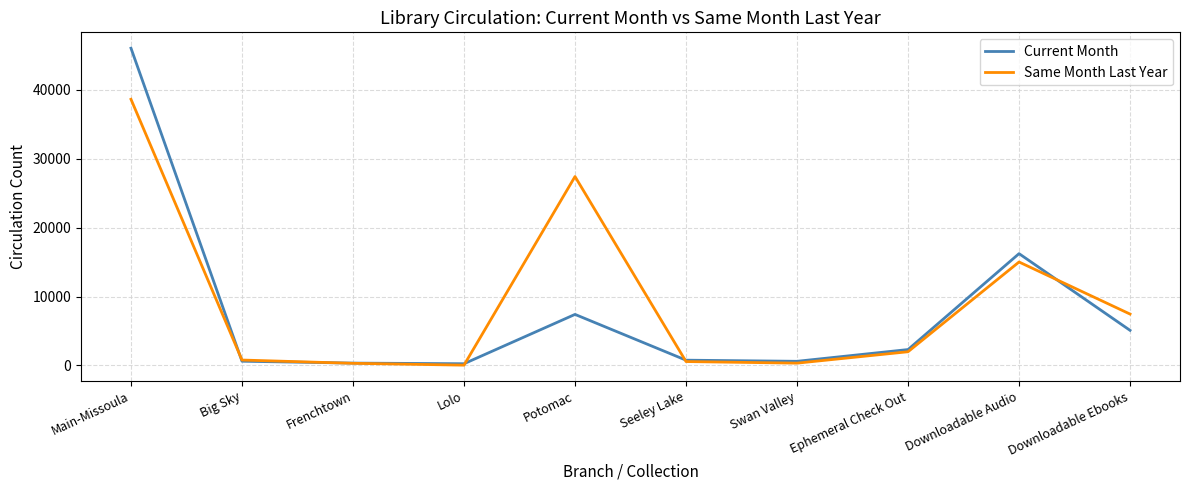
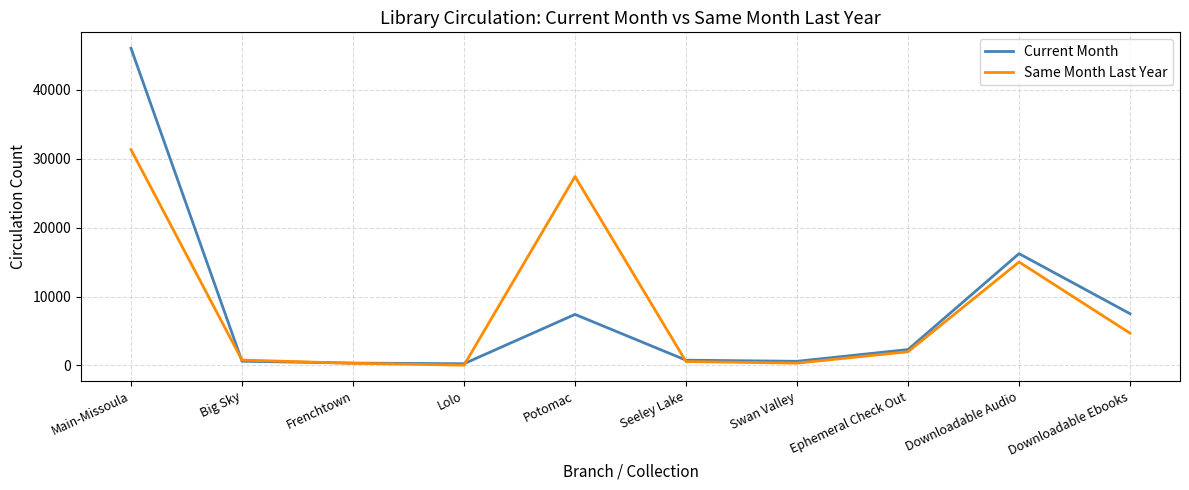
  {
    "Current Month": {
      "Main-Missoula": 46000,
      "Potomac": 7000,
      "Downloadable Audio": 16000,
-     "Downloadable Ebooks": 5000
+     "Downloadable Ebooks": 8000
    },
    "Same Month Last Year": {
-     "Main-Missoula": 39000,
+     "Main-Missoula": 31000,
      "Potomac": 27000,
      "Downloadable Audio": 15000,
-     "Downloadable Ebooks": 7000
+     "Downloadable Ebooks": 5000
    }
  }
